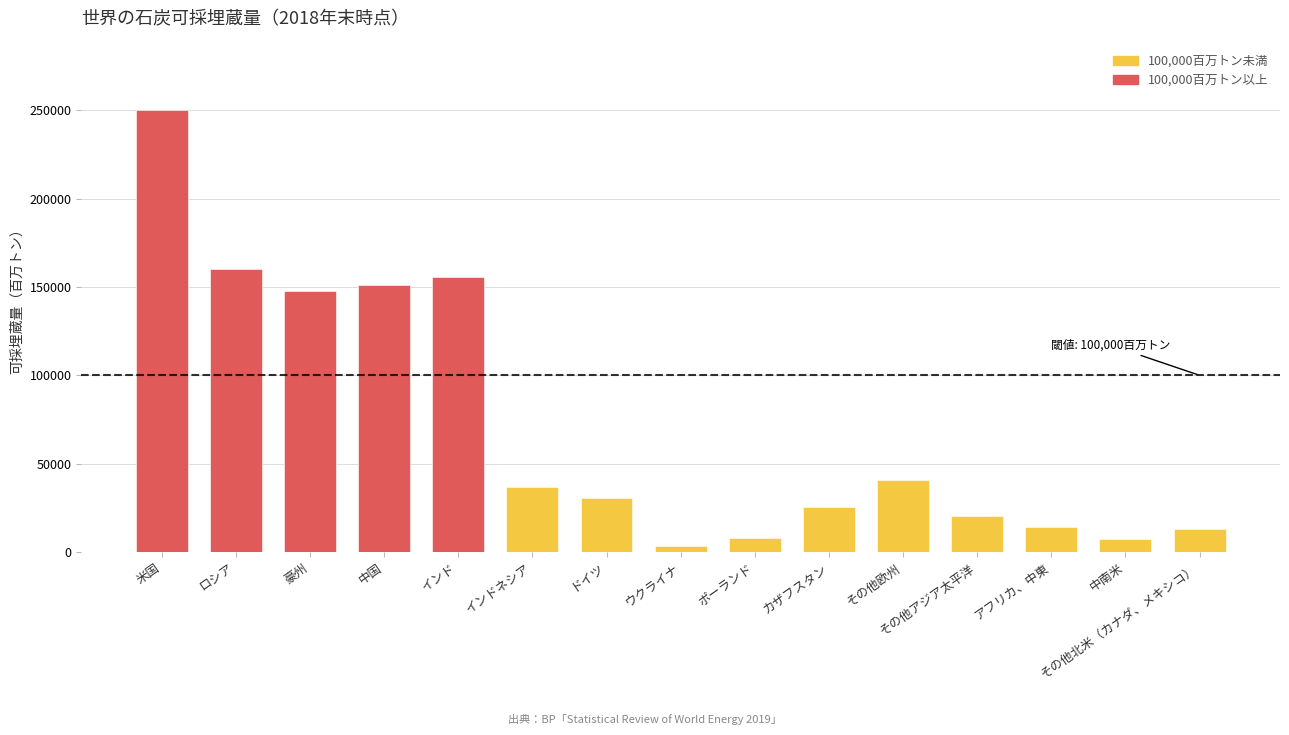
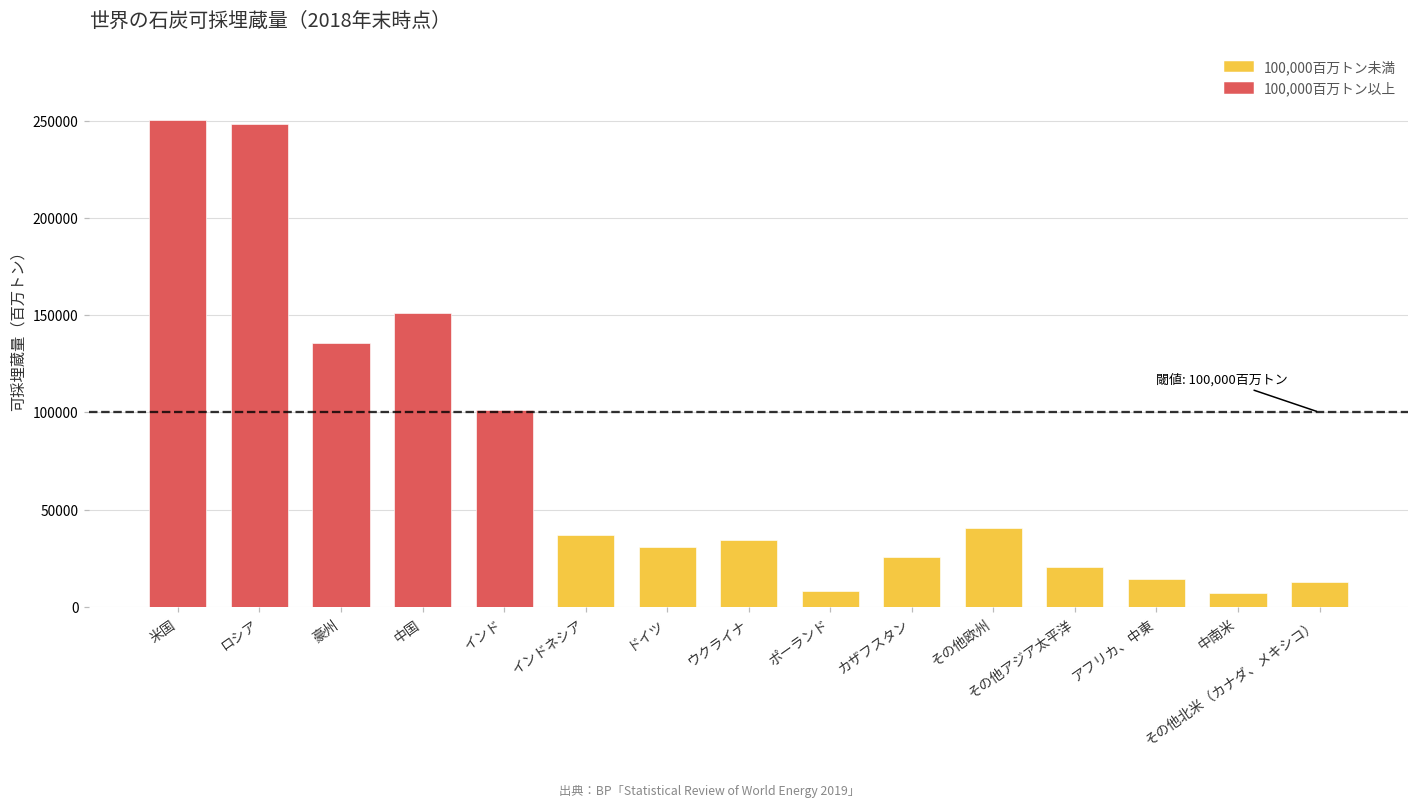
  {
    "米国": 250000,
-   "ロシア": 160000,
-   "豪州": 147000,
+   "ロシア": 248000,
+   "豪州": 136000,
    "中国": 151000,
-   "インド": 155000,
+   "インド": 101000,
    "インドネシア": 37000,
    "ドイツ": 31000,
-   "ウクライナ": 3000,
+   "ウクライナ": 34000,
    "ポーランド": 8000,
    "カザフスタン": 26000,
    "その他欧州": 41000,
    "その他アジア太平洋": 20000,
    "アフリカ、中東": 14000,
    "中南米": 7000,
    "その他北米（カナダ、メキシコ）": 13000
  }
